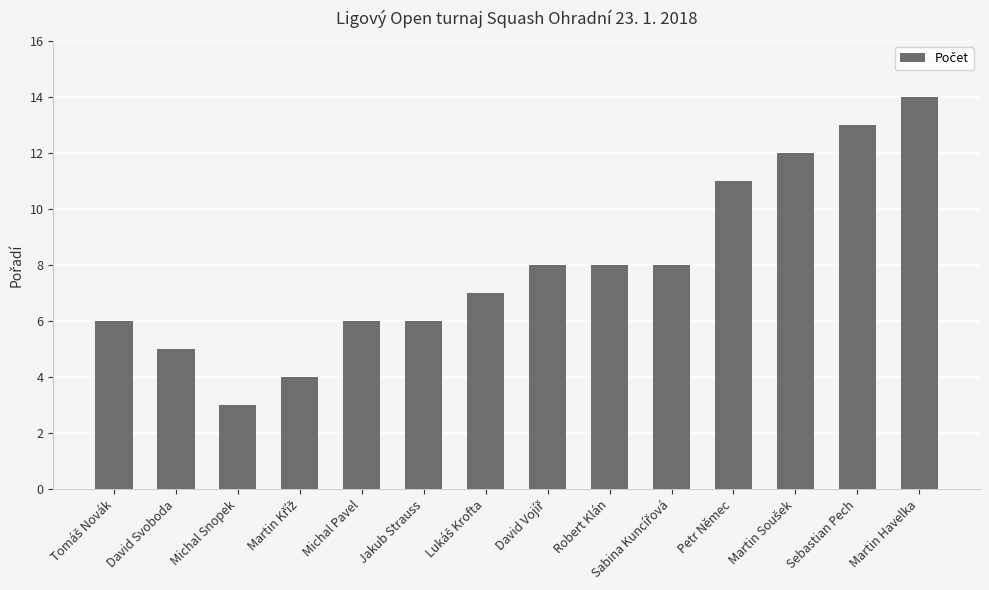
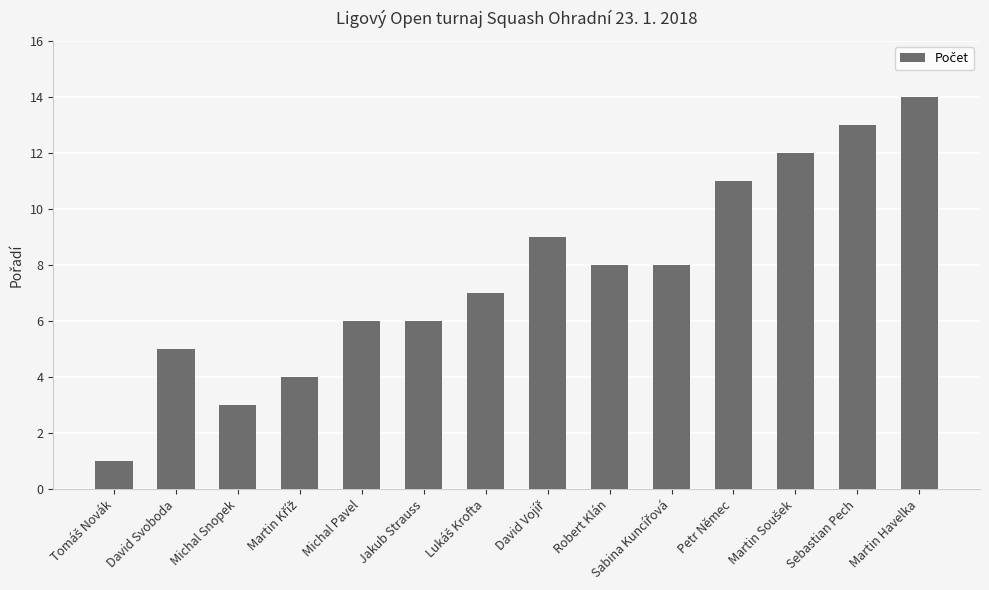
  {
-   "Tomáš Novák": 6,
+   "Tomáš Novák": 1,
    "David Svoboda": 5,
    "Michal Snopek": 3,
    "Martin Kříž": 4,
    "Michal Pavel": 6,
    "Jakub Strauss": 6,
    "Lukáš Krofta": 7,
-   "David Vojíř": 8,
+   "David Vojíř": 9,
    "Robert Klán": 8,
    "Sabina Kuncířová": 8,
    "Petr Němec": 11,
    "Martin Soušek": 12,
    "Sebastian Pech": 13,
    "Martin Havelka": 14
  }
